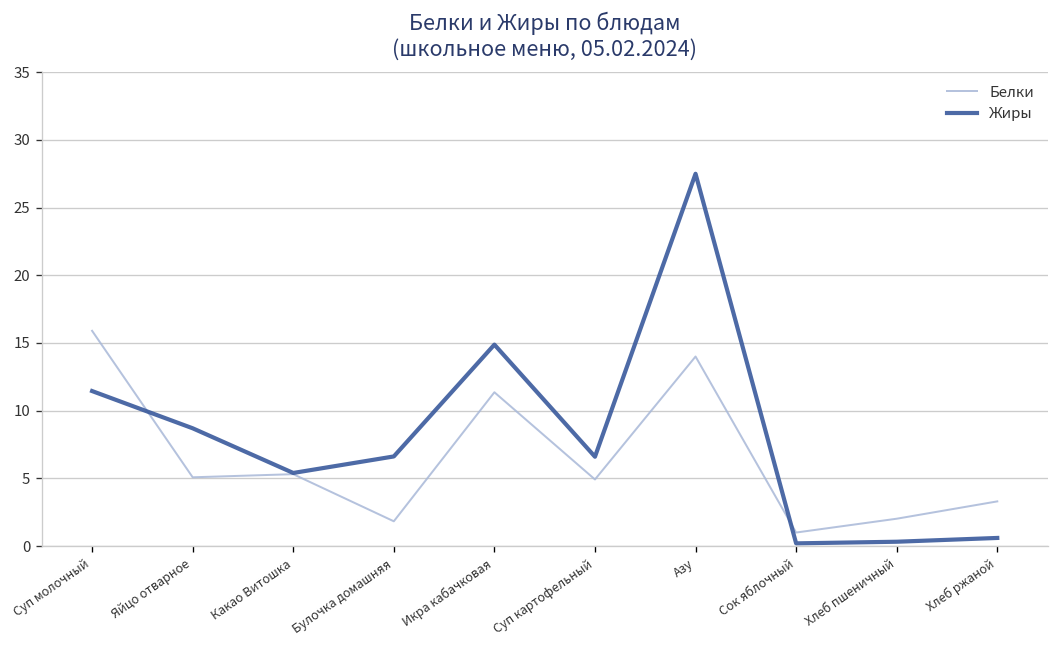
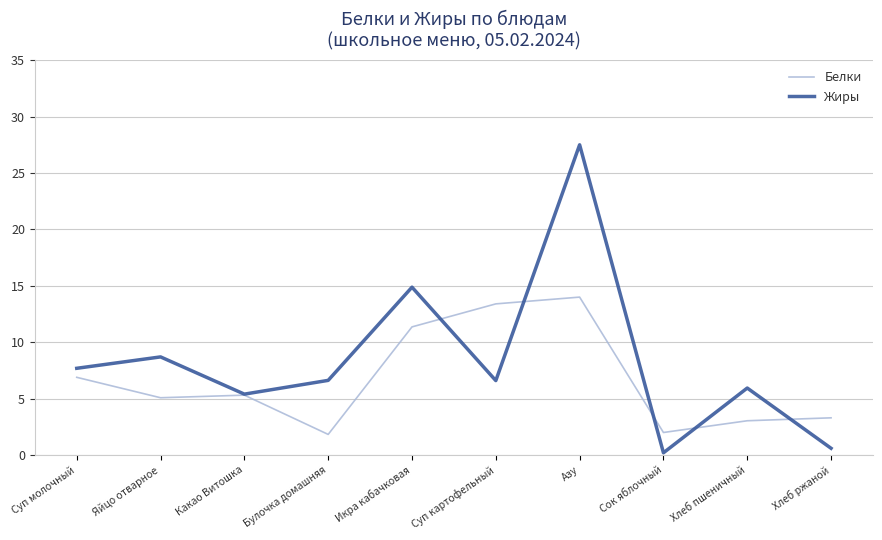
  {
    "Белки": {
-     "Суп молочный": 15.9,
+     "Суп молочный": 6.9,
      "Яйцо отварное": 5.1,
      "Булочка домашняя": 1.8,
      "Икра кабачковая": 11.4,
-     "Суп картофельный": 4.9,
+     "Суп картофельный": 13.4,
      "Азу": 14.0,
-     "Сок яблочный": 1,
-     "Хлеб пшеничный": 2.0,
+     "Сок яблочный": 2,
+     "Хлеб пшеничный": 3.0,
      "Хлеб ржаной": 3.3
    },
    "Жиры": {
-     "Суп молочный": 11.5,
+     "Суп молочный": 7.7,
      "Яйцо отварное": 8.7,
      "Булочка домашняя": 6.6,
      "Икра кабачковая": 14.9,
      "Суп картофельный": 6.6,
      "Азу": 27.5,
      "Сок яблочный": 0.2,
-     "Хлеб пшеничный": 0.3,
+     "Хлеб пшеничный": 5.9,
      "Хлеб ржаной": 0.6
    }
  }
